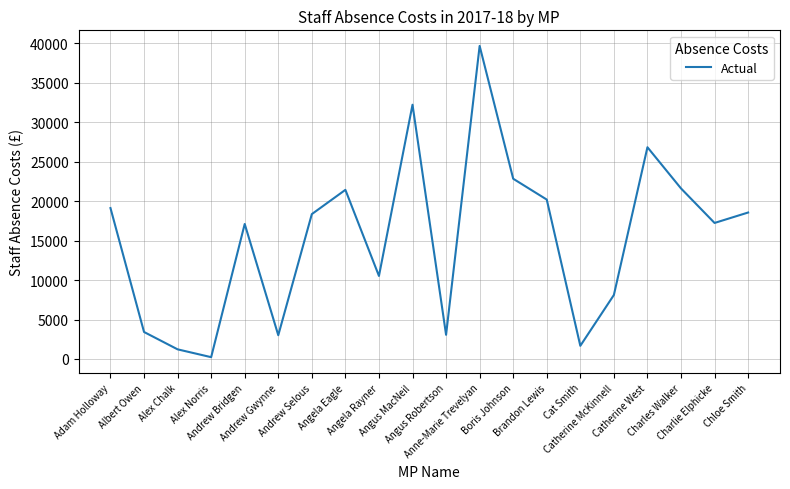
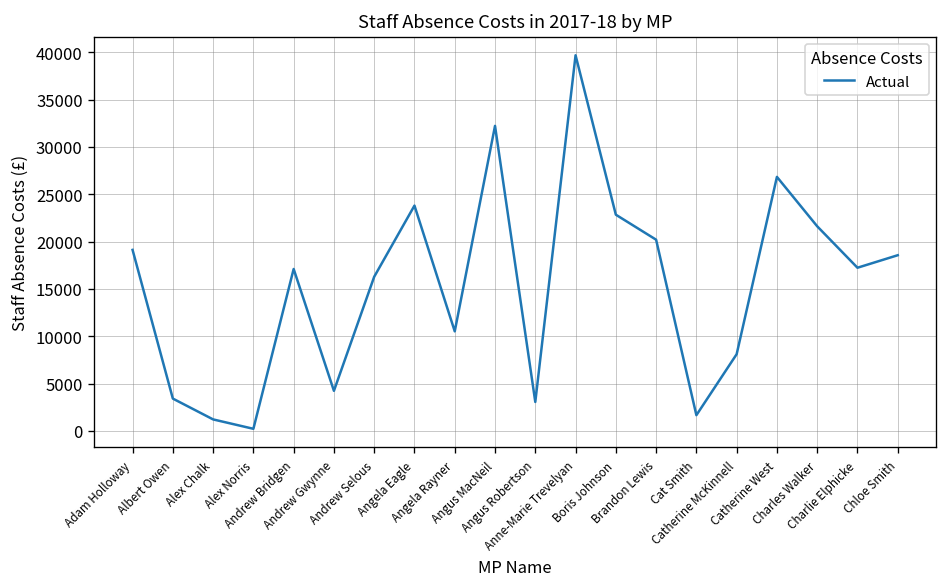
  {
    "Adam Holloway": 19000,
    "Albert Owen": 3000,
    "Alex Chalk": 1000,
    "Alex Norris": 0,
    "Andrew Bridgen": 17000,
-   "Andrew Gwynne": 3000,
-   "Andrew Selous": 18000,
-   "Angela Eagle": 21000,
+   "Andrew Gwynne": 4000,
+   "Andrew Selous": 16000,
+   "Angela Eagle": 24000,
    "Angela Rayner": 11000,
    "Angus MacNeil": 32000,
    "Angus Robertson": 3000,
    "Anne-Marie Trevelyan": 40000,
    "Boris Johnson": 23000,
    "Brandon Lewis": 20000,
    "Cat Smith": 2000,
    "Catherine McKinnell": 8000,
    "Catherine West": 27000,
    "Charles Walker": 22000,
    "Charlie Elphicke": 17000,
    "Chloe Smith": 19000
  }
